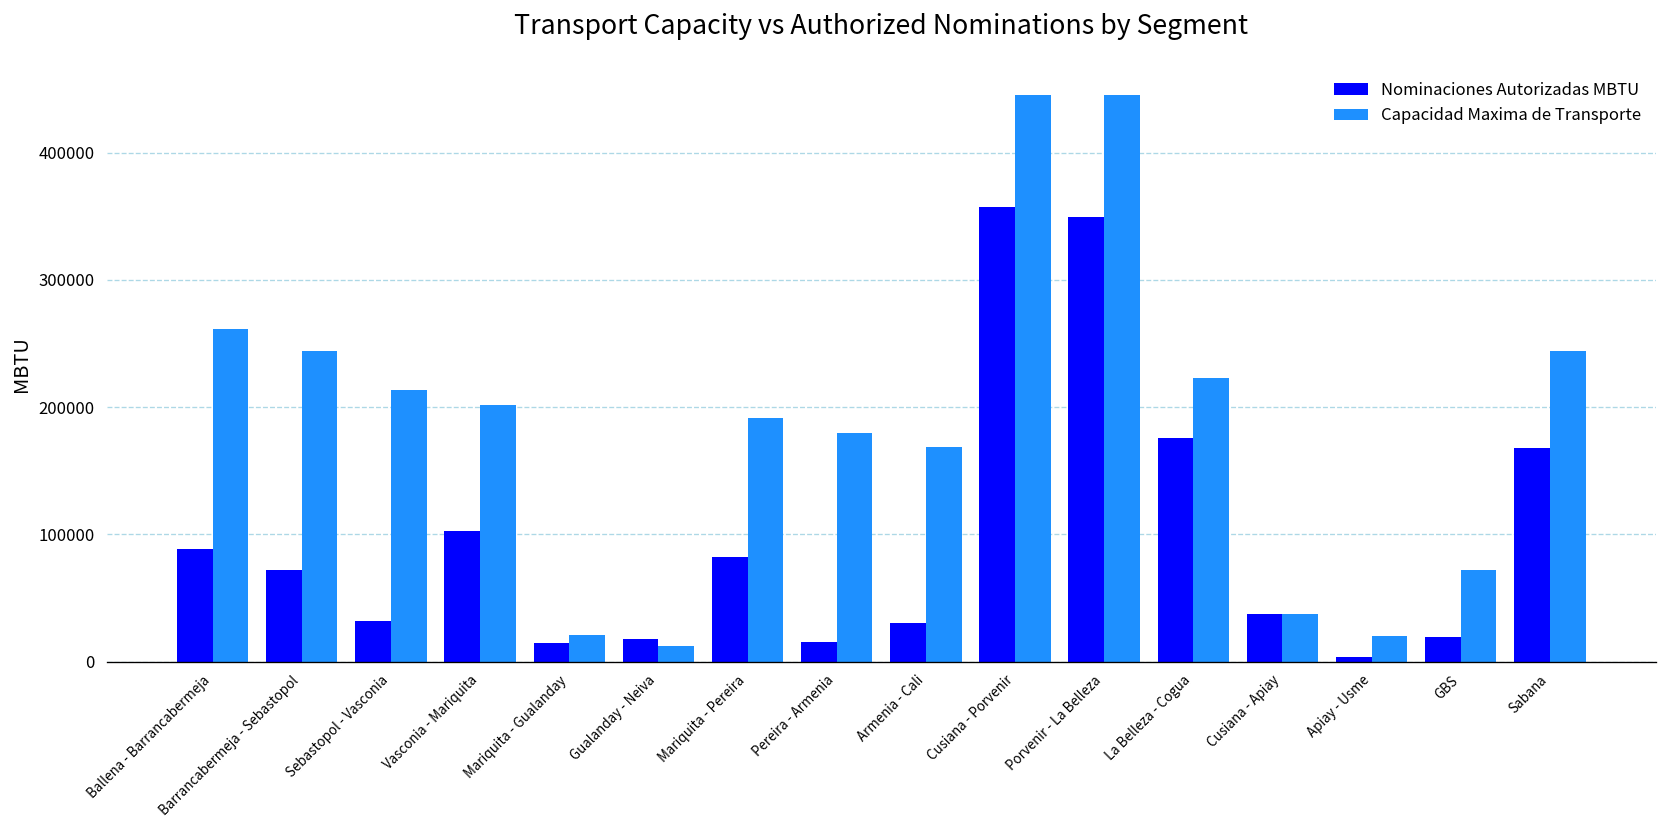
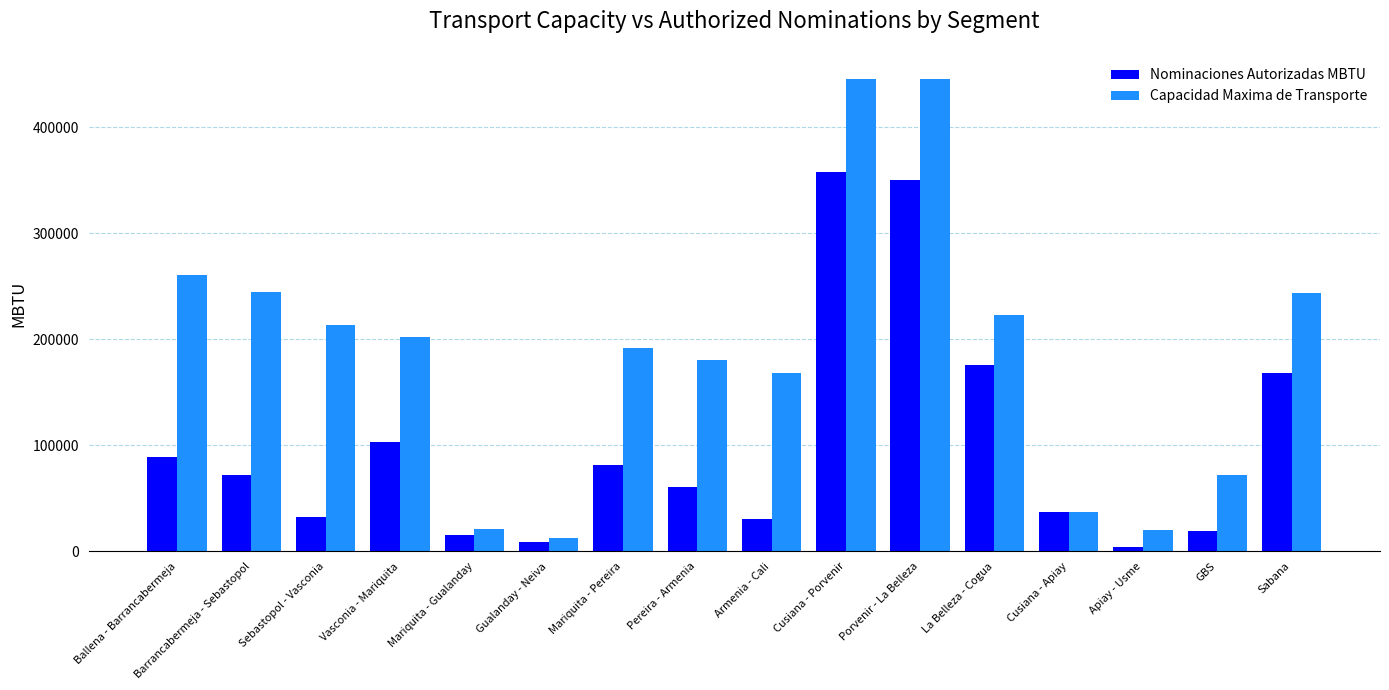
  {
    "Nominaciones Autorizadas MBTU": {
      "Ballena - Barrancabermeja": 89000,
      "Barrancabermeja - Sebastopol": 72000,
      "Sebastopol - Vasconia": 32000,
      "Vasconia - Mariquita": 103000,
      "Mariquita - Gualanday": 15000,
-     "Gualanday - Neiva": 18000,
+     "Gualanday - Neiva": 9000,
      "Mariquita - Pereira": 82000,
-     "Pereira - Armenia": 15000,
+     "Pereira - Armenia": 61000,
      "Armenia - Cali": 31000,
      "Cusiana - Porvenir": 358000,
      "Porvenir - La Belleza": 350000,
      "La Belleza - Cogua": 176000,
      "Cusiana - Apiay": 37000,
      "Apiay - Usme": 4000,
      "GBS": 19000,
      "Sabana": 168000
    },
    "Capacidad Maxima de Transporte": {
      "Ballena - Barrancabermeja": 261000,
      "Barrancabermeja - Sebastopol": 244000,
      "Sebastopol - Vasconia": 213000,
      "Vasconia - Mariquita": 202000,
      "Mariquita - Gualanday": 21000,
      "Gualanday - Neiva": 13000,
      "Mariquita - Pereira": 191000,
      "Pereira - Armenia": 180000,
      "Armenia - Cali": 169000,
      "Cusiana - Porvenir": 445000,
      "Porvenir - La Belleza": 445000,
      "La Belleza - Cogua": 223000,
      "Cusiana - Apiay": 37000,
      "Apiay - Usme": 20000,
      "GBS": 72000,
      "Sabana": 244000
    }
  }
